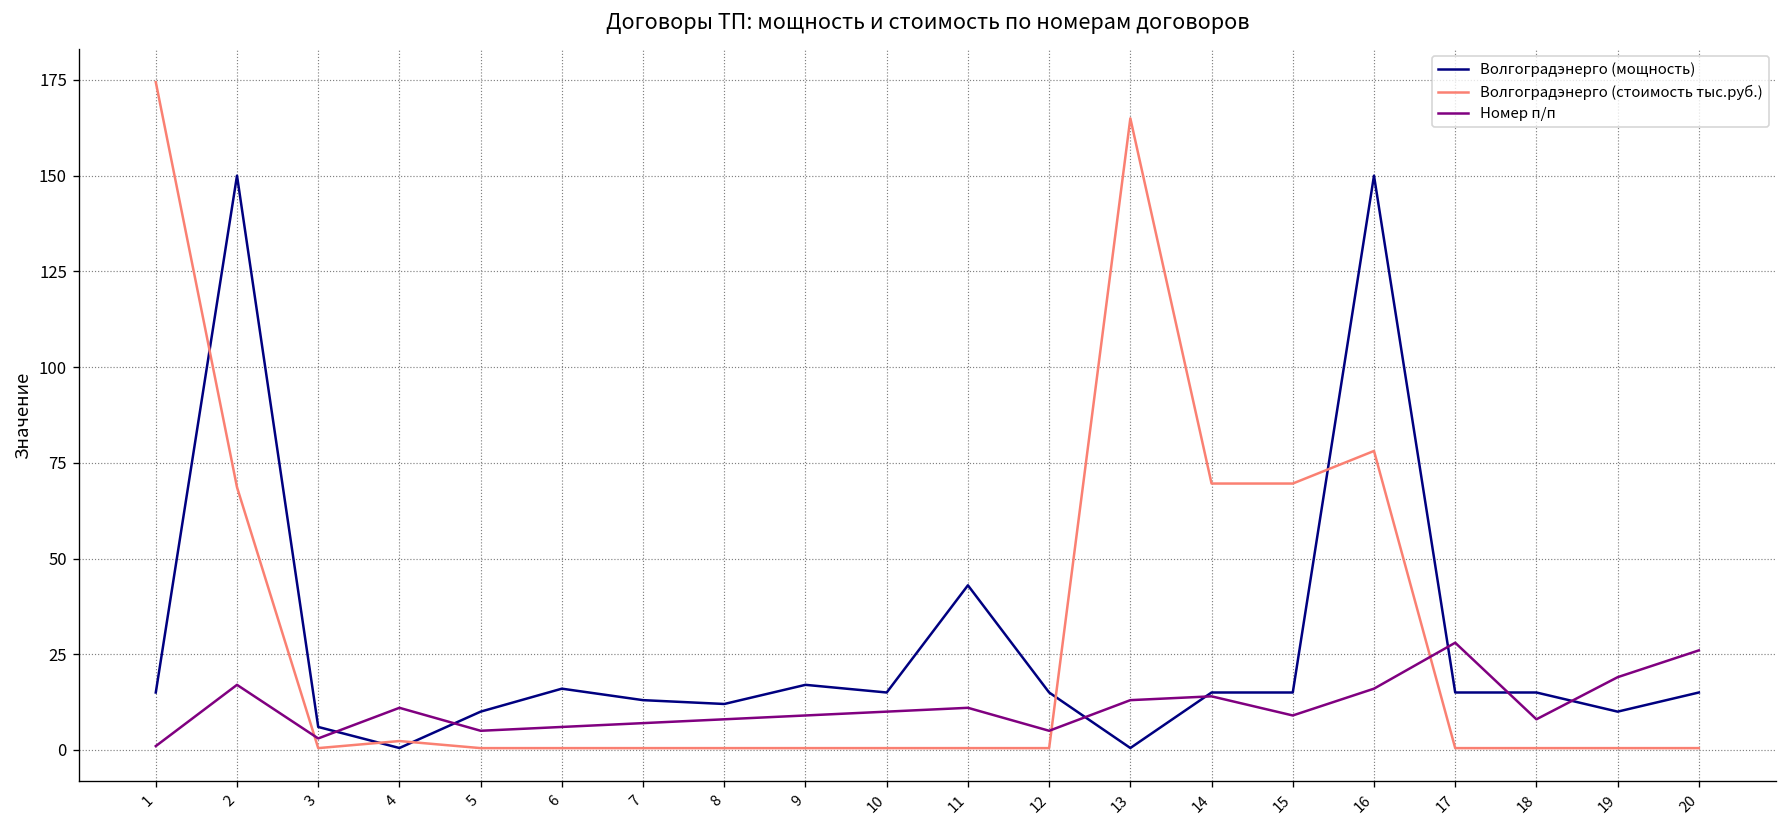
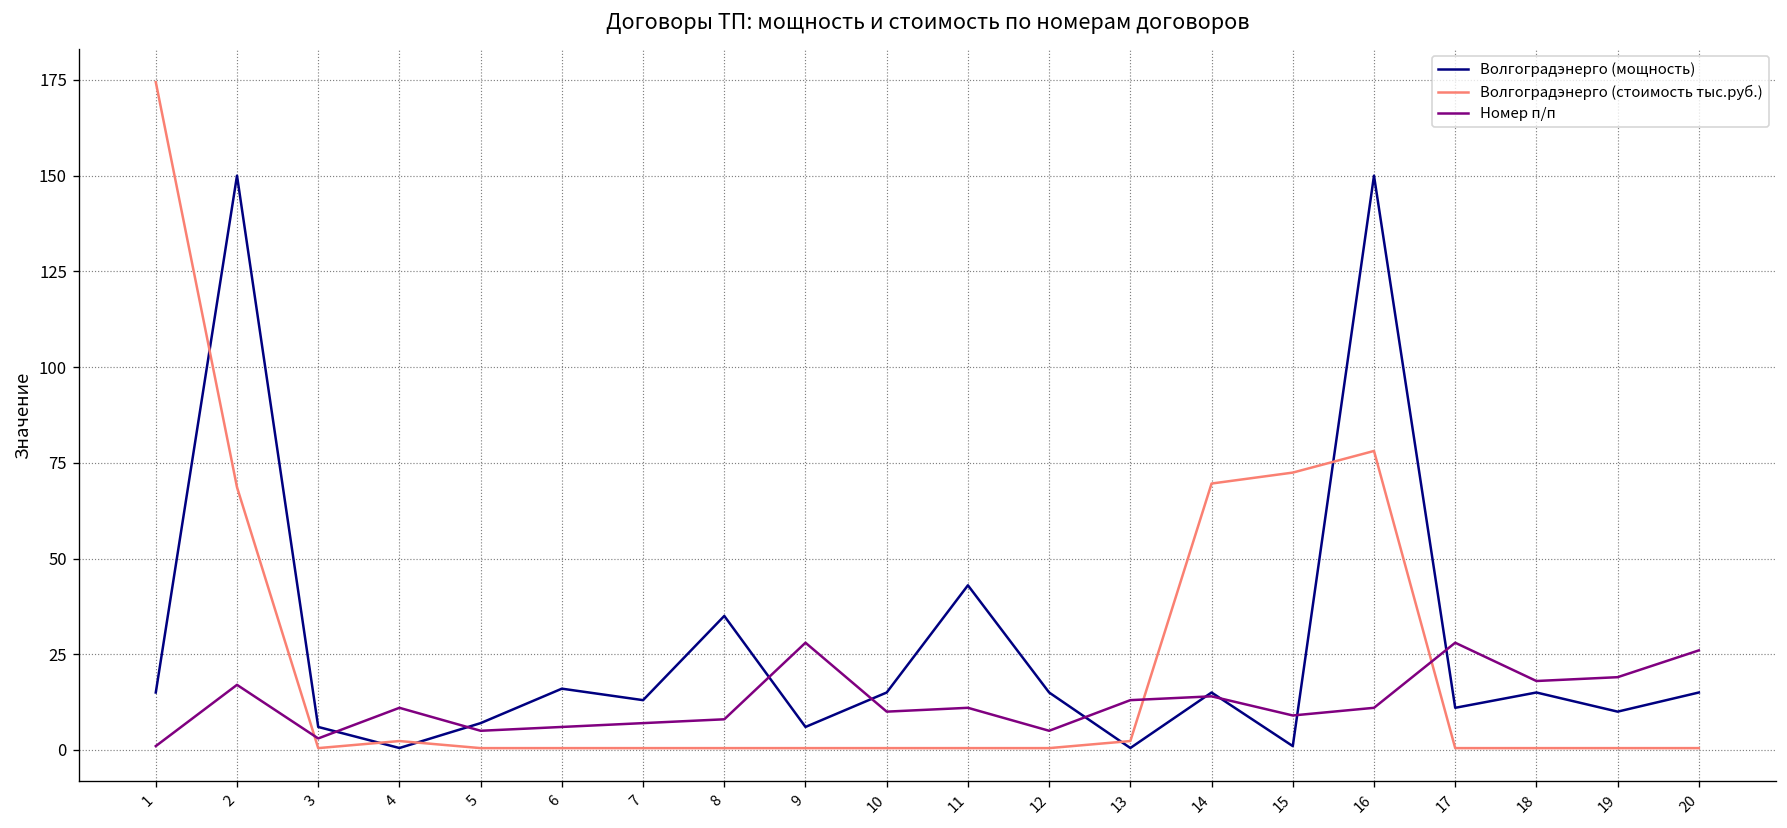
  {
    "Волгоградэнерго (мощность)": {
      "1": 15,
      "2": 150,
      "3": 6,
      "4": 1,
-     "5": 10,
+     "5": 7,
      "6": 16,
      "7": 13,
-     "8": 12,
-     "9": 17,
+     "8": 35,
+     "9": 6,
      "10": 15,
      "11": 43,
      "12": 15,
      "13": 1,
      "14": 15,
-     "15": 15,
+     "15": 1,
      "16": 150,
-     "17": 15,
+     "17": 11,
      "18": 15,
      "19": 10,
      "20": 15
    },
    "Волгоградэнерго (стоимость тыс.руб.)": {
      "1": 174,
      "2": 69,
      "3": 0,
      "4": 2,
      "5": 0,
      "6": 0,
      "7": 0,
      "8": 0,
      "9": 0,
      "10": 0,
      "11": 0,
      "12": 0,
-     "13": 165,
+     "13": 2,
      "14": 70,
-     "15": 70,
+     "15": 72,
      "16": 78,
      "17": 0,
      "18": 0,
      "19": 0,
      "20": 0
    },
    "Номер п/п": {
      "1": 1,
      "2": 17,
      "3": 3,
      "4": 11,
      "5": 5,
      "6": 6,
      "7": 7,
      "8": 8,
-     "9": 9,
+     "9": 28,
      "10": 10,
      "11": 11,
      "12": 5,
      "13": 13,
      "14": 14,
      "15": 9,
-     "16": 16,
+     "16": 11,
      "17": 28,
-     "18": 8,
+     "18": 18,
      "19": 19,
      "20": 26
    }
  }
